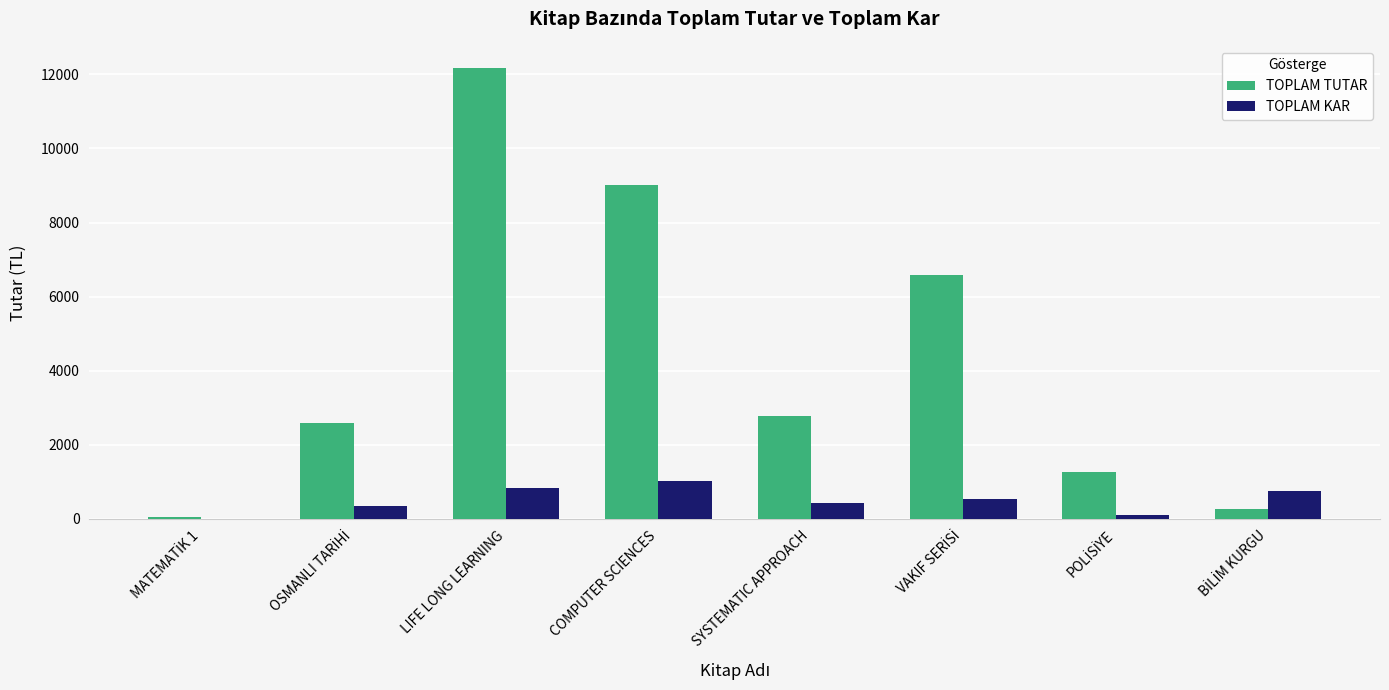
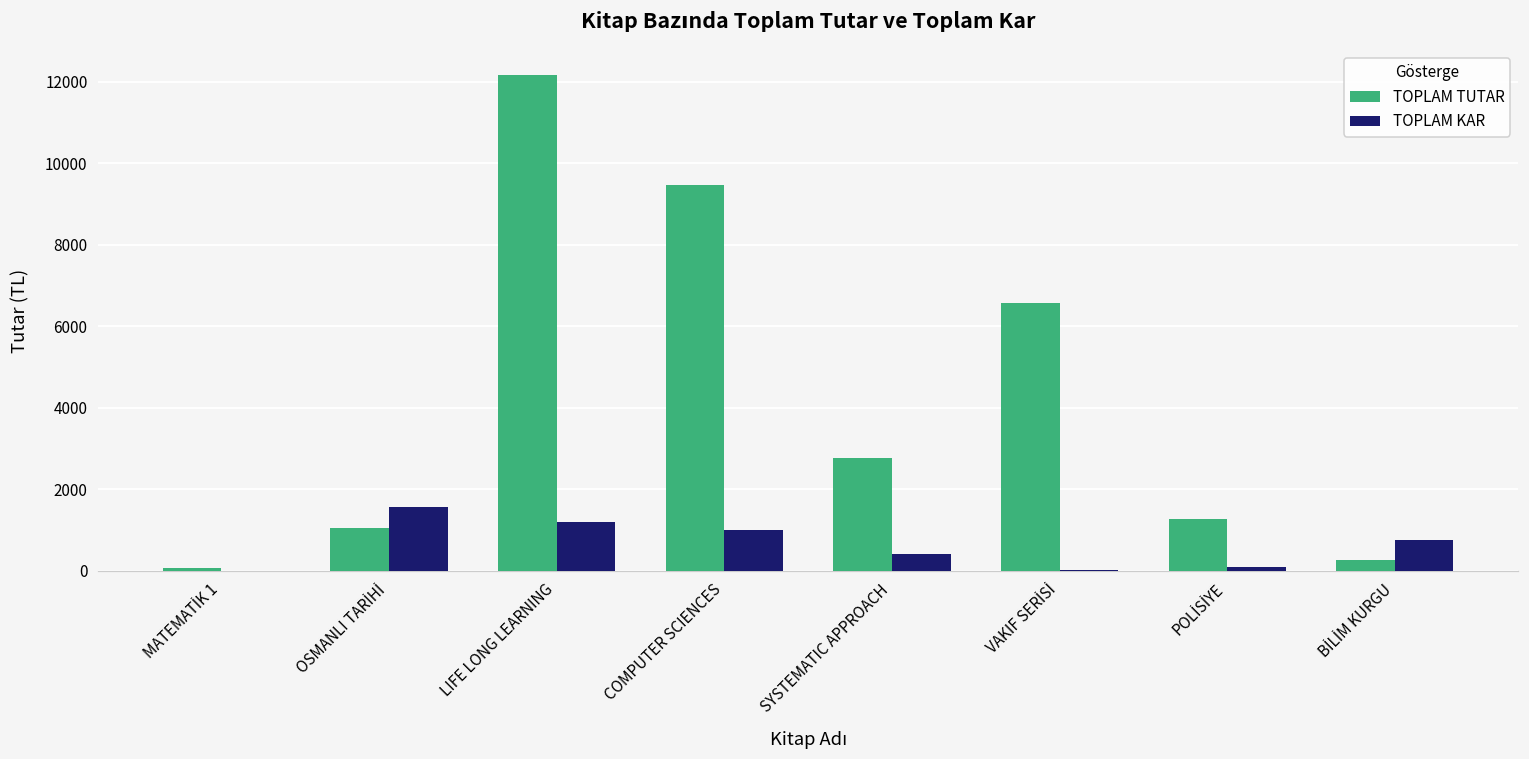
  {
    "TOPLAM TUTAR": {
-     "OSMANLI TARİHİ": 2600,
+     "OSMANLI TARİHİ": 1000,
      "LIFE LONG LEARNING": 12200,
-     "COMPUTER SCIENCES": 9000,
+     "COMPUTER SCIENCES": 9500,
      "SYSTEMATIC APPROACH": 2800,
      "VAKIF SERİSİ": 6600,
      "POLİSİYE": 1300,
      "BİLİM KURGU": 300
    },
    "TOPLAM KAR": {
-     "OSMANLI TARİHİ": 400,
-     "LIFE LONG LEARNING": 800,
+     "OSMANLI TARİHİ": 1600,
+     "LIFE LONG LEARNING": 1200,
      "COMPUTER SCIENCES": 1000,
      "SYSTEMATIC APPROACH": 400,
-     "VAKIF SERİSİ": 500,
+     "VAKIF SERİSİ": 0,
      "POLİSİYE": 100,
      "BİLİM KURGU": 700
    }
  }
